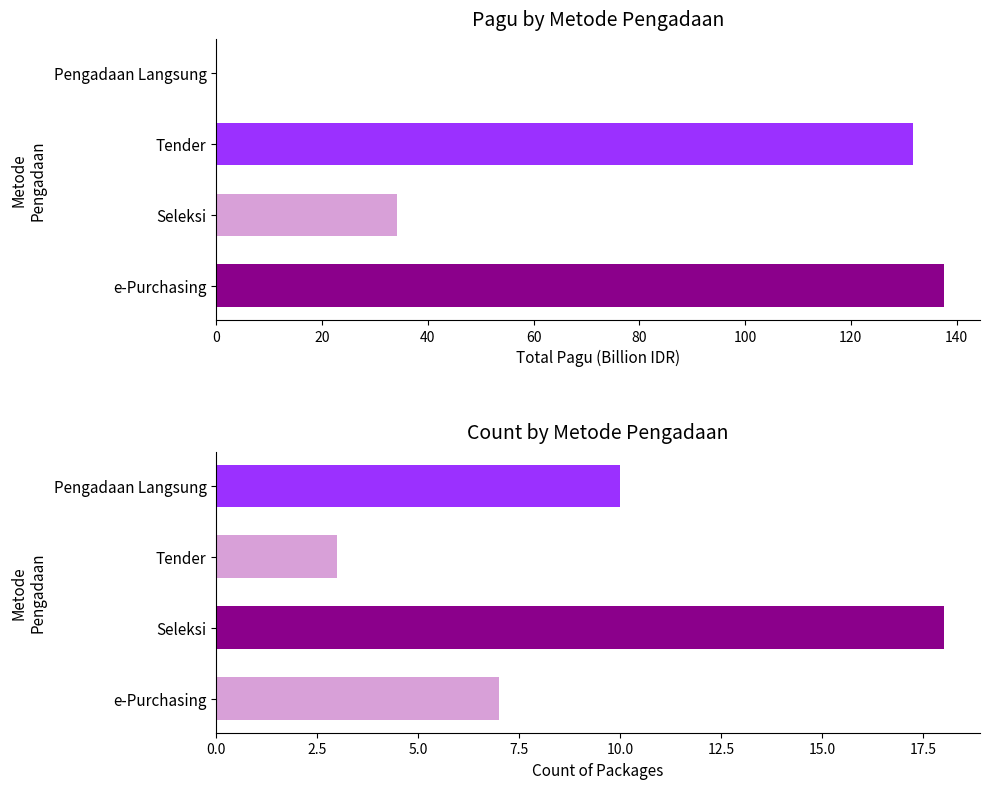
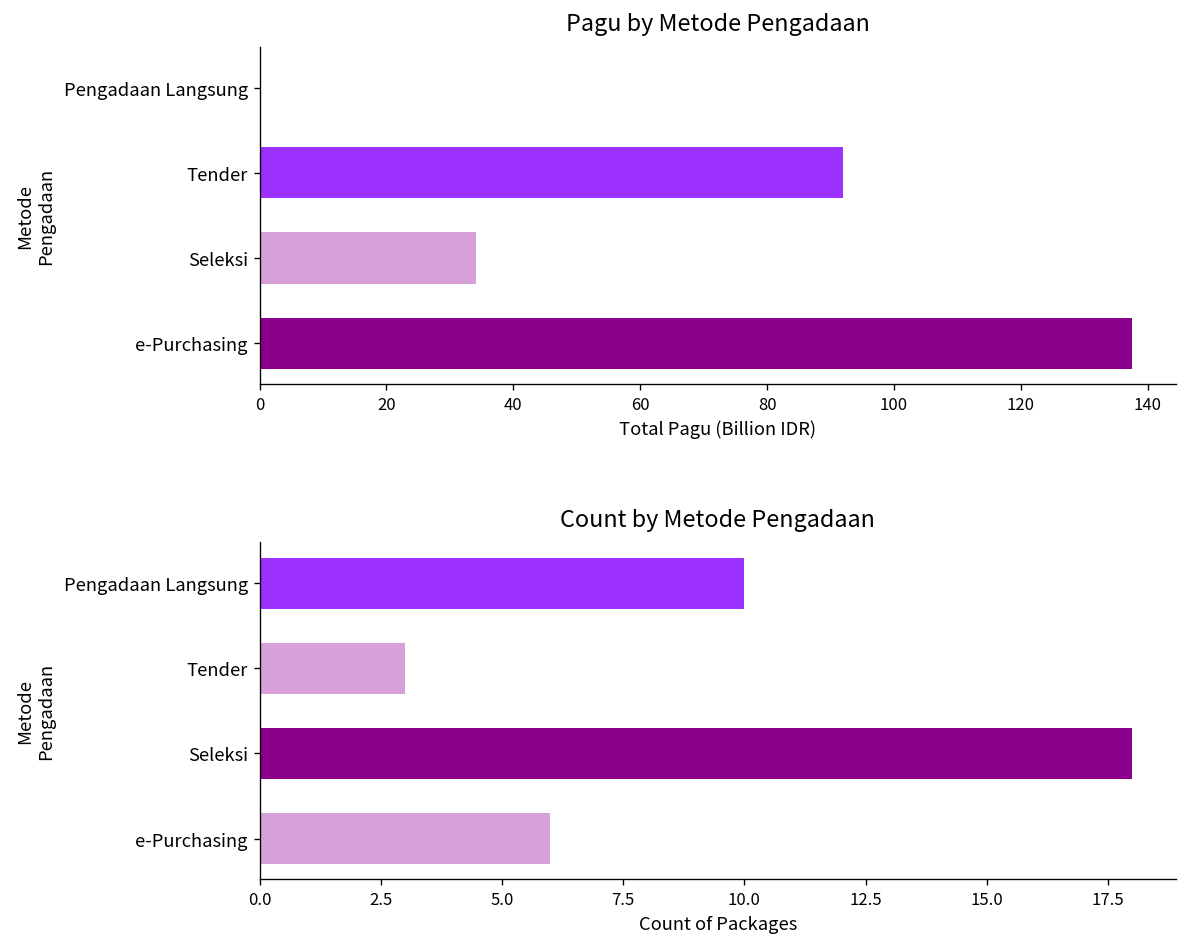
  {
    "Pagu by Metode Pengadaan": {
-     "Tender": 132,
+     "Tender": 92,
      "Seleksi": 34,
      "e-Purchasing": 138
    },
    "Count by Metode Pengadaan": {
      "Pengadaan Langsung": 10,
      "Tender": 3,
      "Seleksi": 18,
-     "e-Purchasing": 7
+     "e-Purchasing": 6
    }
  }
